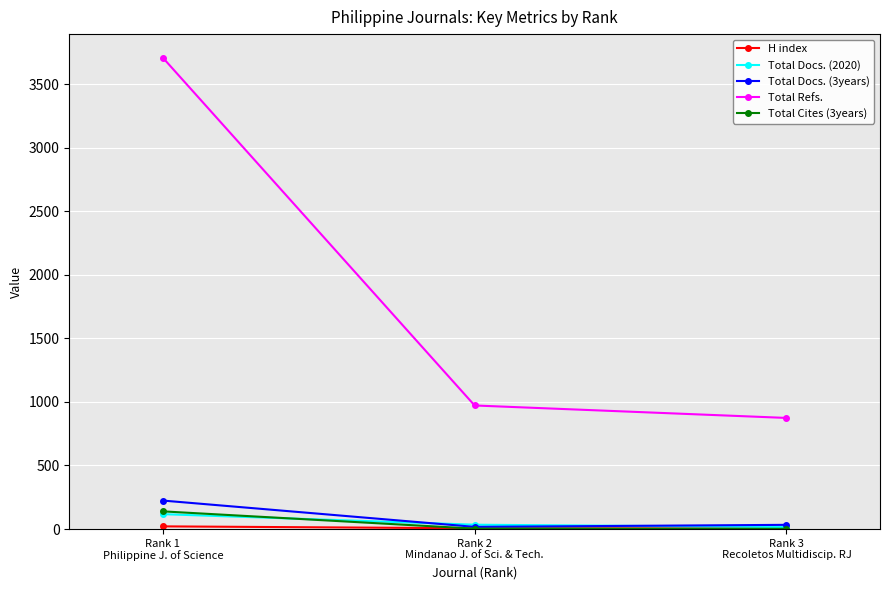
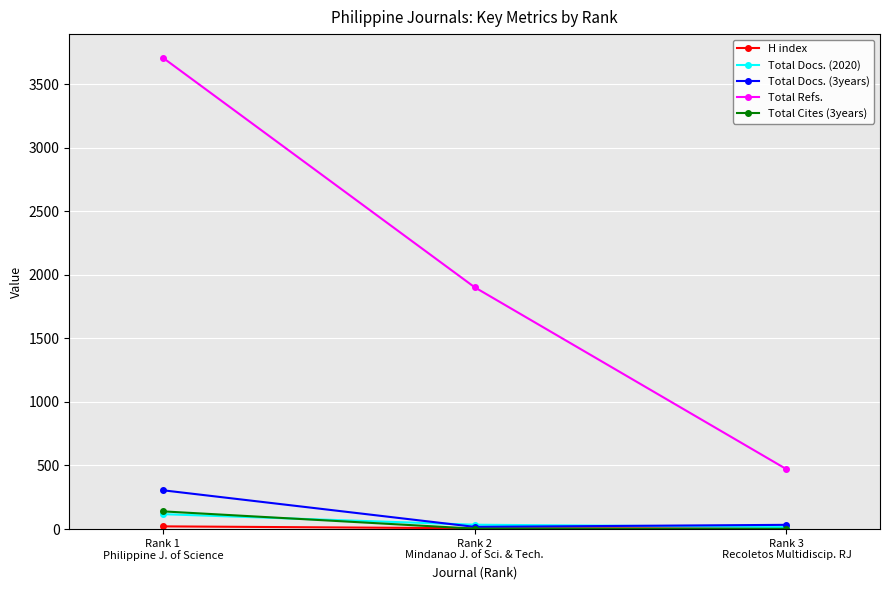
  {
    "H index": {
      "Rank 1 Philippine J. of Science": 20
    },
    "Total Docs. (2020)": {
      "Rank 1 Philippine J. of Science": 120
    },
    "Total Docs. (3years)": {
-     "Rank 1 Philippine J. of Science": 220
+     "Rank 1 Philippine J. of Science": 310
    },
    "Total Refs.": {
      "Rank 1 Philippine J. of Science": 3710,
-     "Rank 2 Mindanao J. of Sci. & Tech.": 970,
-     "Rank 3 Recoletos Multidiscip. RJ": 870
+     "Rank 2 Mindanao J. of Sci. & Tech.": 1900,
+     "Rank 3 Recoletos Multidiscip. RJ": 470
    },
    "Total Cites (3years)": {
      "Rank 1 Philippine J. of Science": 140
    }
  }
